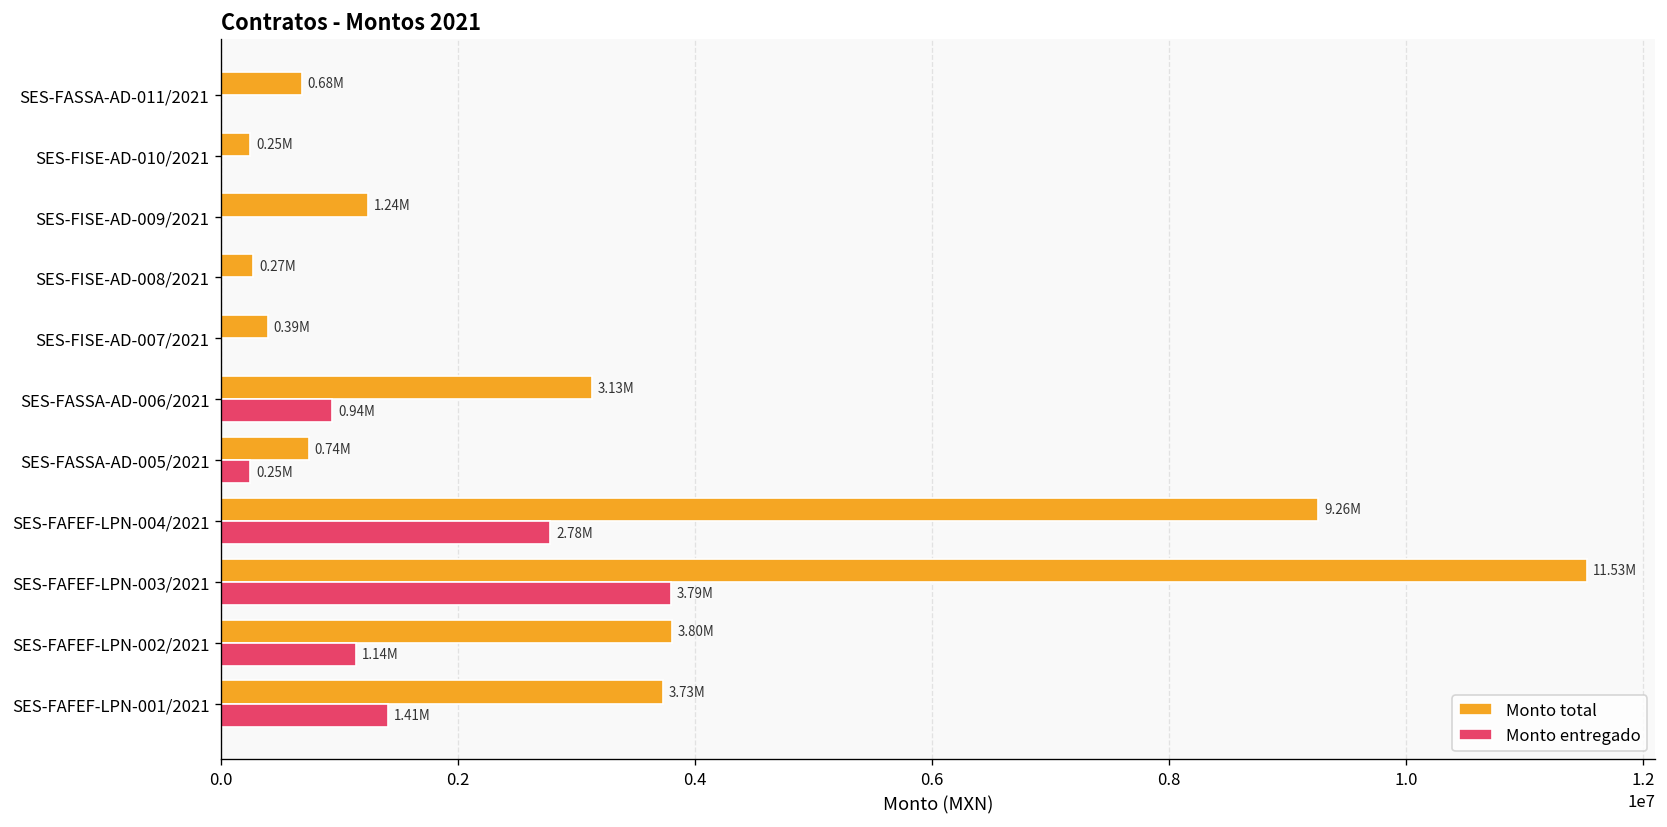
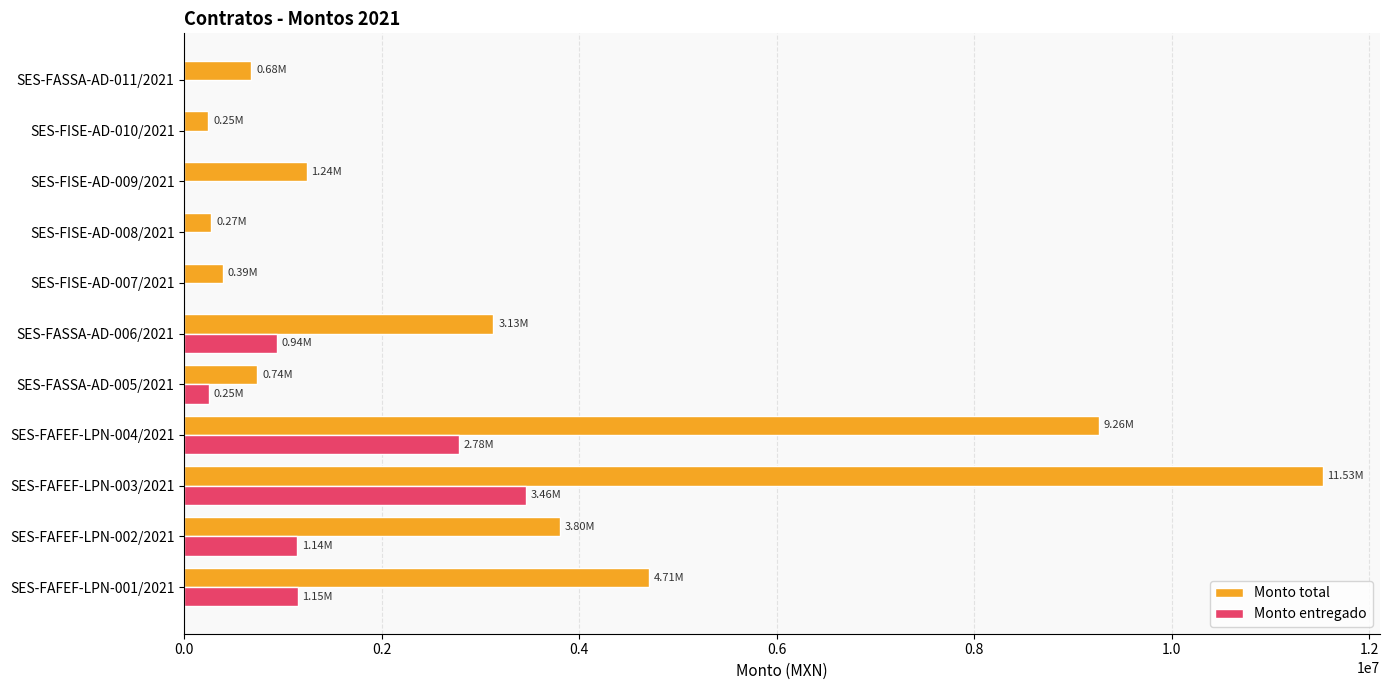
  {
    "Monto total": {
      "SES-FASSA-AD-011/2021": "0.68M",
      "SES-FISE-AD-010/2021": "0.25M",
      "SES-FISE-AD-009/2021": "1.24M",
      "SES-FISE-AD-008/2021": "0.27M",
      "SES-FISE-AD-007/2021": "0.39M",
      "SES-FASSA-AD-006/2021": "3.13M",
      "SES-FASSA-AD-005/2021": "0.74M",
      "SES-FAFEF-LPN-004/2021": "9.26M",
      "SES-FAFEF-LPN-003/2021": "11.53M",
      "SES-FAFEF-LPN-002/2021": "3.80M",
-     "SES-FAFEF-LPN-001/2021": "3.73M"
+     "SES-FAFEF-LPN-001/2021": "4.71M"
    },
    "Monto entregado": {
      "SES-FASSA-AD-006/2021": "0.94M",
      "SES-FASSA-AD-005/2021": "0.25M",
      "SES-FAFEF-LPN-004/2021": "2.78M",
-     "SES-FAFEF-LPN-003/2021": "3.79M",
+     "SES-FAFEF-LPN-003/2021": "3.46M",
      "SES-FAFEF-LPN-002/2021": "1.14M",
-     "SES-FAFEF-LPN-001/2021": "1.41M"
+     "SES-FAFEF-LPN-001/2021": "1.15M"
    }
  }
